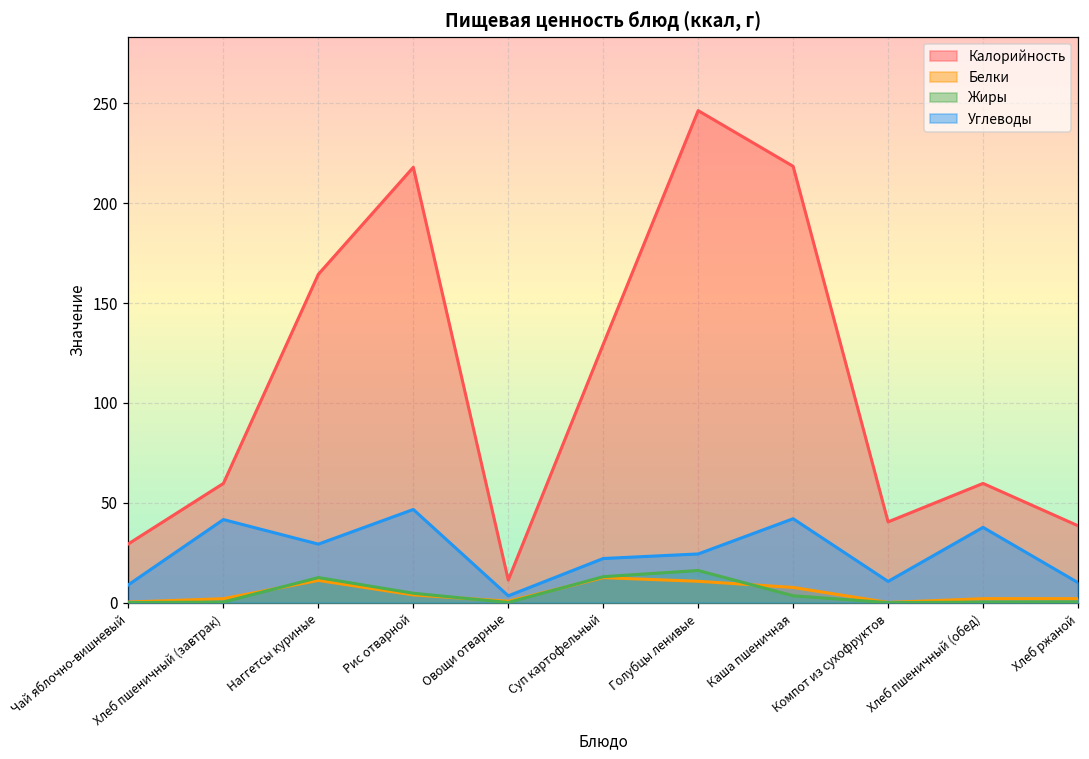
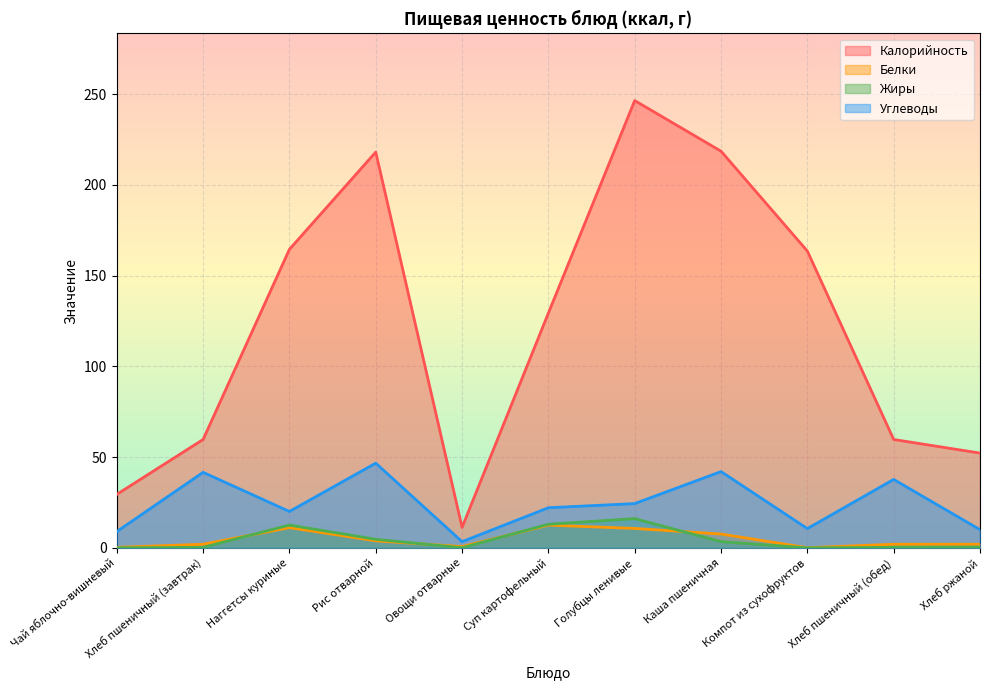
  {
    "Калорийность": {
      "Чай яблочно-вишневый": 29,
      "Хлеб пшеничный (завтрак)": 60,
      "Наггетсы куриные": 164,
      "Рис отварной": 218,
      "Овощи отварные": 11,
      "Суп картофельный": 129,
      "Голубцы ленивые": 246,
      "Каша пшеничная": 219,
-     "Компот из сухофруктов": 40,
+     "Компот из сухофруктов": 163,
      "Хлеб пшеничный (обед)": 60,
-     "Хлеб ржаной": 39
+     "Хлеб ржаной": 52
    },
    "Белки": {
      "Хлеб пшеничный (завтрак)": 2,
      "Голубцы ленивые": 11,
      "Каша пшеничная": 8,
      "Хлеб пшеничный (обед)": 2,
      "Хлеб ржаной": 2
    },
    "Жиры": {
      "Хлеб пшеничный (завтрак)": 0,
      "Голубцы ленивые": 16,
      "Каша пшеничная": 3,
      "Хлеб пшеничный (обед)": 0,
      "Хлеб ржаной": 0
    },
    "Углеводы": {
      "Чай яблочно-вишневый": 9,
      "Хлеб пшеничный (завтрак)": 42,
-     "Наггетсы куриные": 29,
+     "Наггетсы куриные": 20,
      "Рис отварной": 47,
      "Овощи отварные": 3,
      "Суп картофельный": 22,
      "Голубцы ленивые": 24,
      "Каша пшеничная": 42,
      "Компот из сухофруктов": 11,
      "Хлеб пшеничный (обед)": 38,
      "Хлеб ржаной": 10
    }
  }
